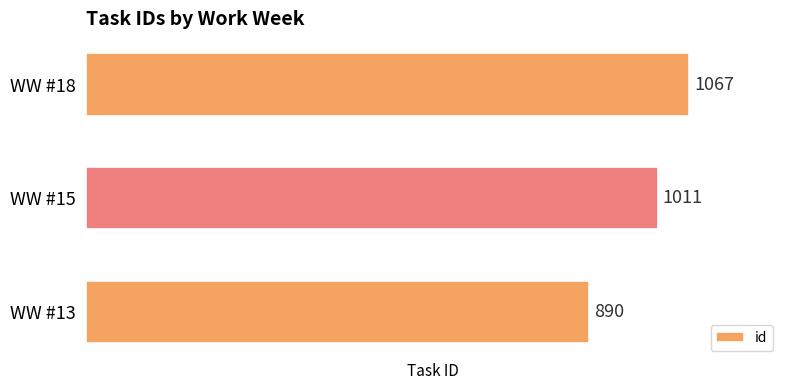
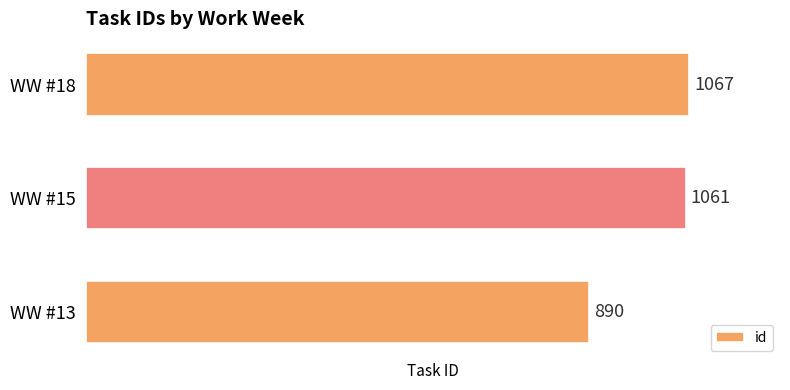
  {
    "WW #18": 1067,
-   "WW #15": 1011,
+   "WW #15": 1061,
    "WW #13": 890
  }
